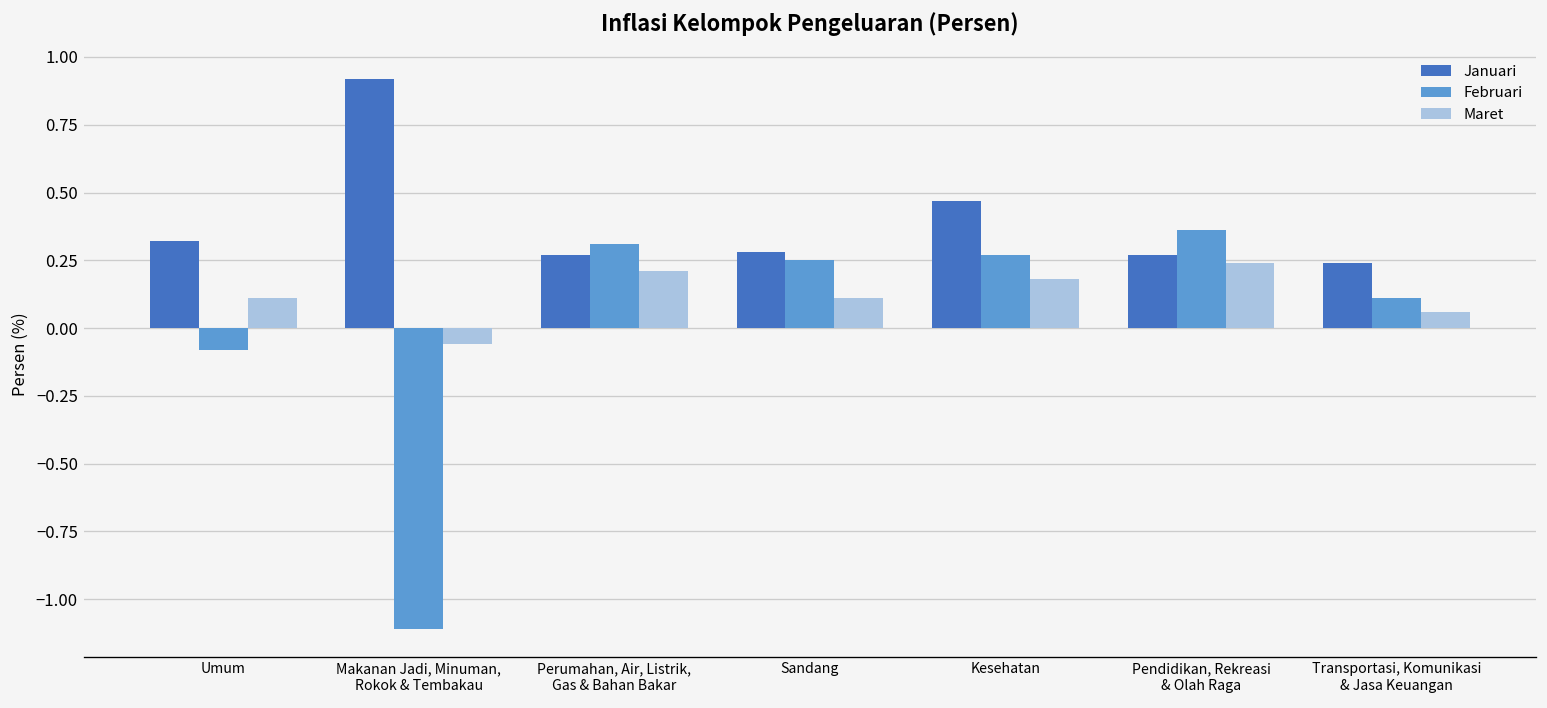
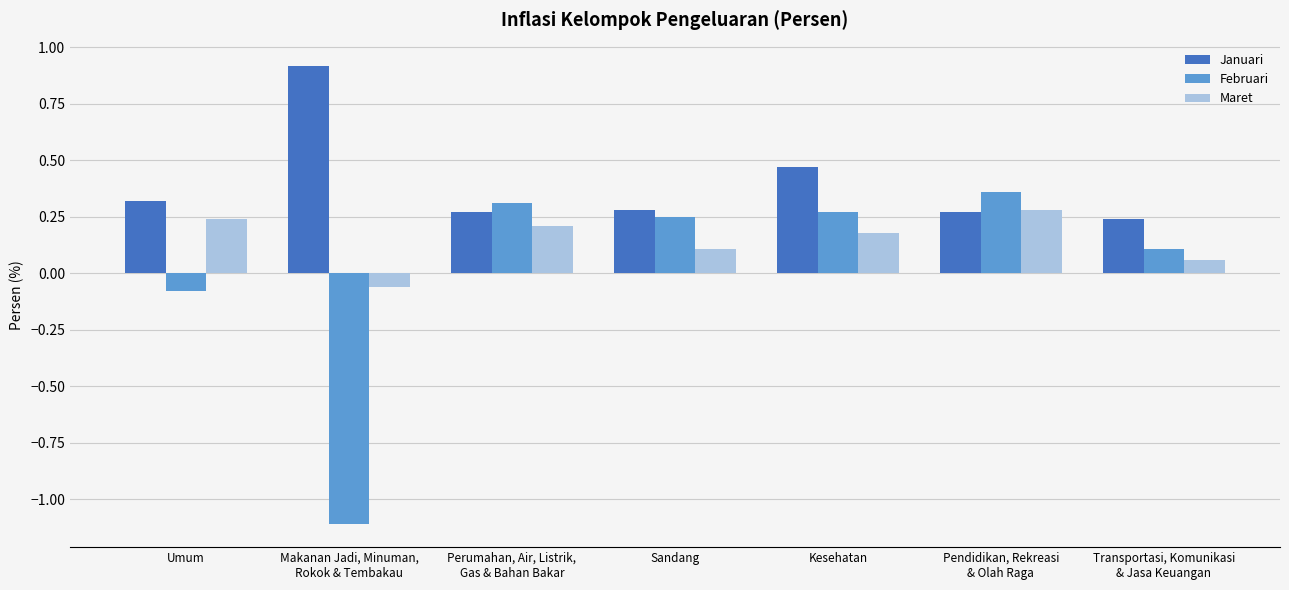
  {
    "Maret": {
-     "Umum": 0.11,
+     "Umum": 0.24,
      "Makanan Jadi, Minuman, Rokok & Tembakau": -0.06,
      "Perumahan, Air, Listrik, Gas & Bahan Bakar": 0.21,
      "Sandang": 0.11,
      "Kesehatan": 0.18,
-     "Pendidikan, Rekreasi & Olah Raga": 0.24,
+     "Pendidikan, Rekreasi & Olah Raga": 0.28,
      "Transportasi, Komunikasi & Jasa Keuangan": 0.06
    }
  }
